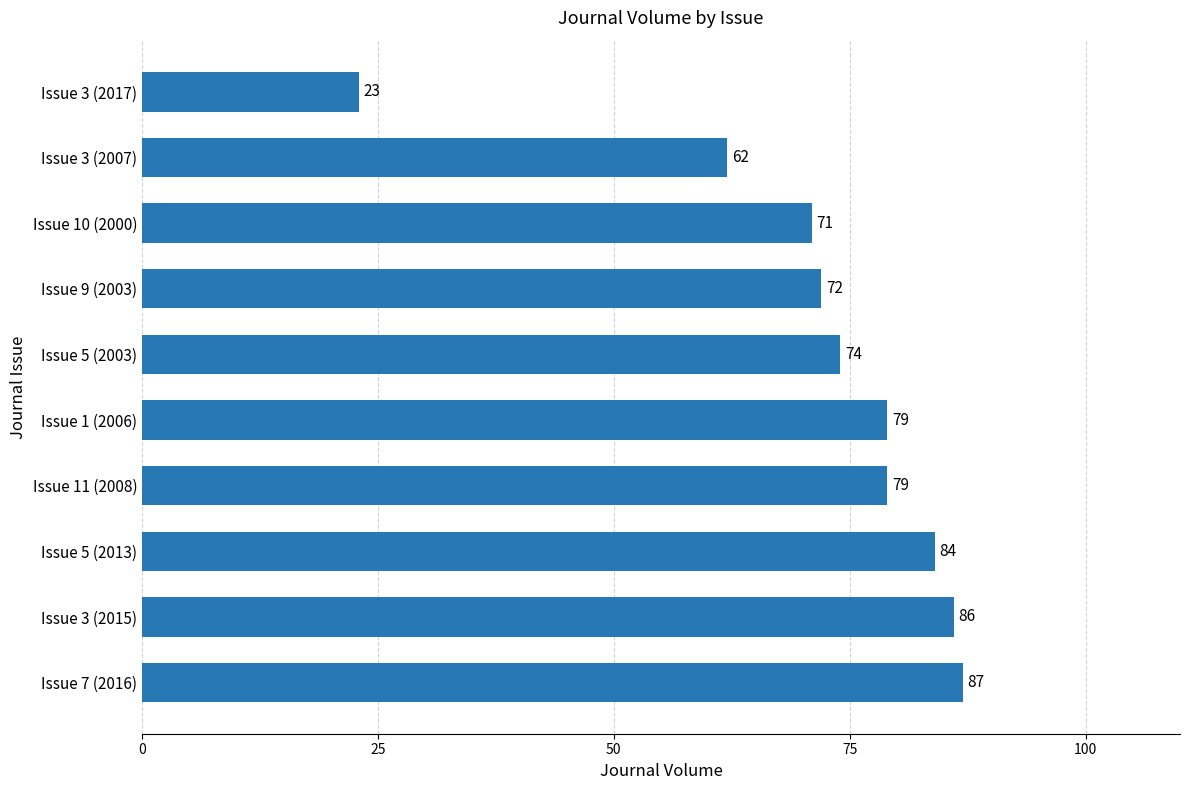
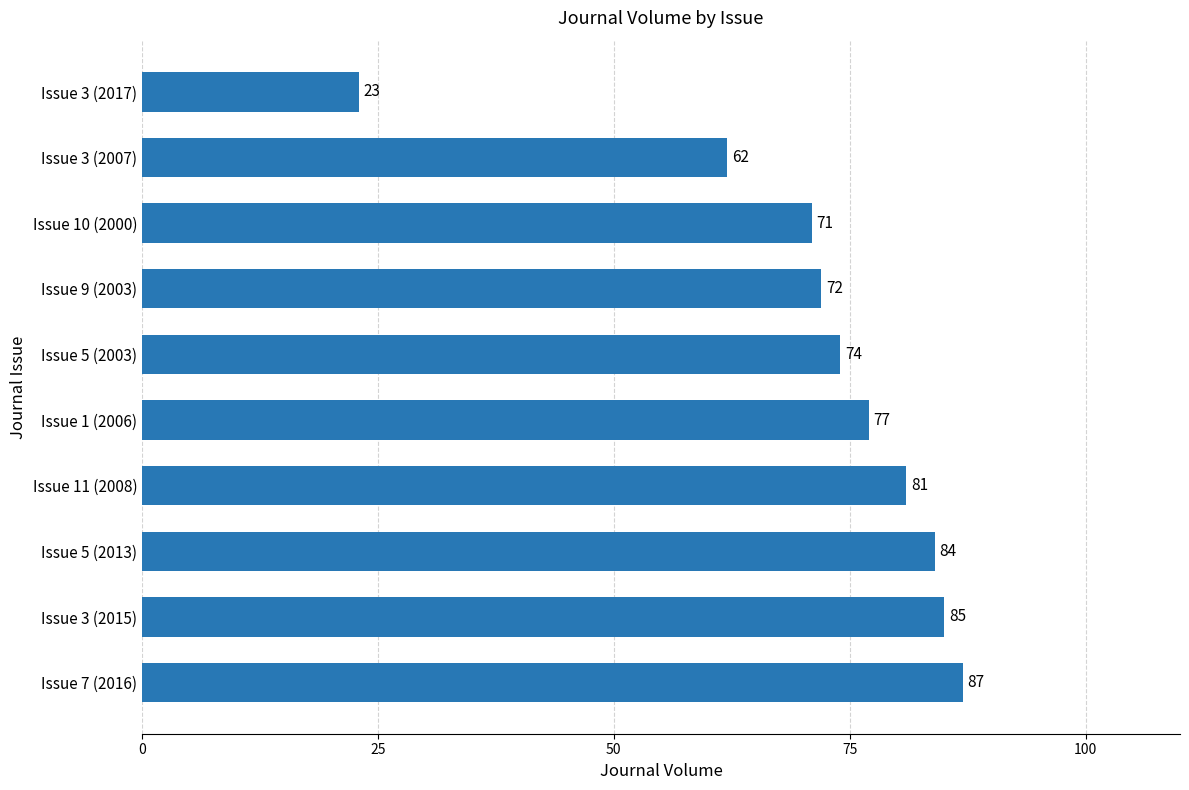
  {
    "Issue 3 (2017)": 23,
    "Issue 3 (2007)": 62,
    "Issue 10 (2000)": 71,
    "Issue 9 (2003)": 72,
    "Issue 5 (2003)": 74,
-   "Issue 1 (2006)": 79,
-   "Issue 11 (2008)": 79,
+   "Issue 1 (2006)": 77,
+   "Issue 11 (2008)": 81,
    "Issue 5 (2013)": 84,
-   "Issue 3 (2015)": 86,
+   "Issue 3 (2015)": 85,
    "Issue 7 (2016)": 87
  }
